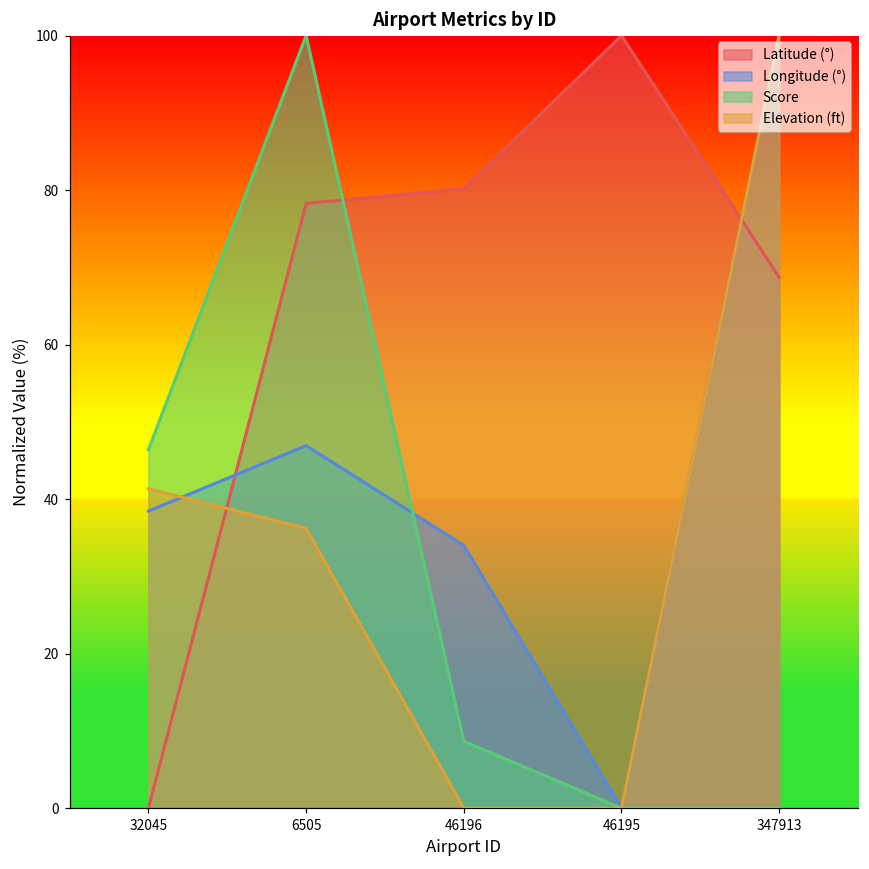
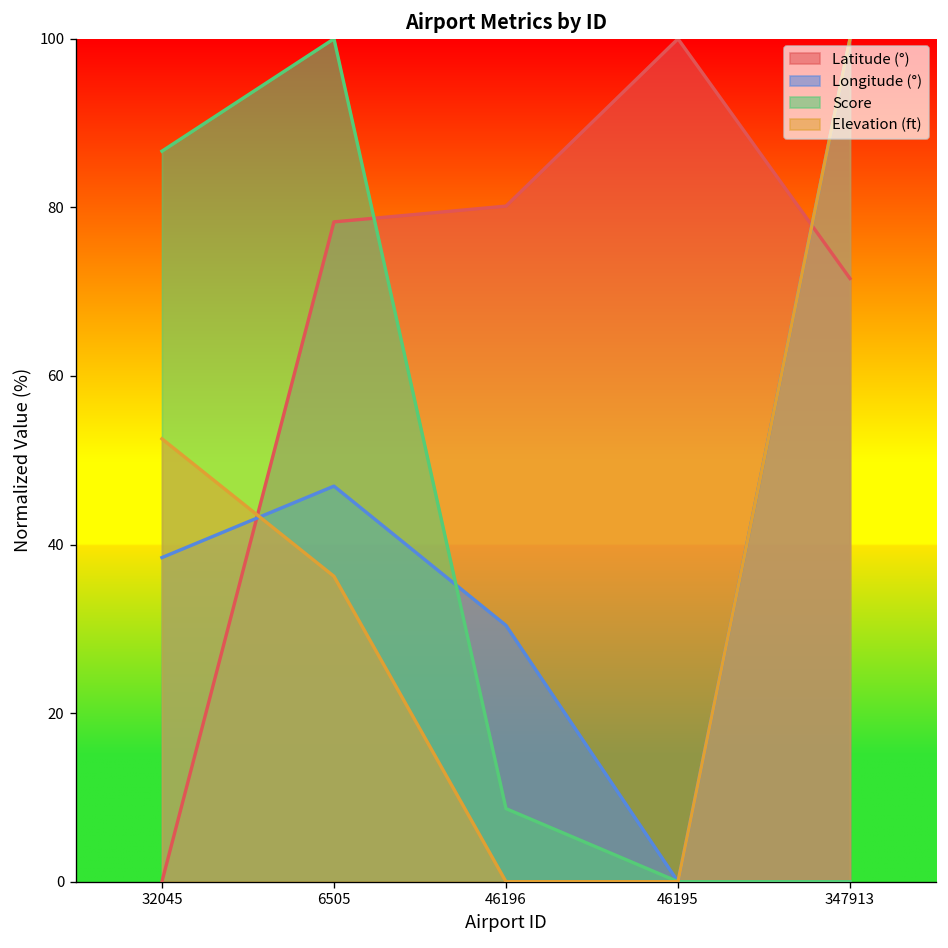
  {
    "Latitude (°)": {
      "32045": 0,
      "6505": 78,
      "46196": 80,
      "46195": 100,
-     "347913": 69
+     "347913": 72
    },
    "Longitude (°)": {
      "32045": 38,
      "6505": 47,
-     "46196": 34
+     "46196": 30
    },
    "Score": {
-     "32045": 46,
+     "32045": 87,
      "6505": 100,
      "46196": 9,
      "347913": 0
    },
    "Elevation (ft)": {
-     "32045": 41,
+     "32045": 53,
      "6505": 36,
      "46196": 0
    }
  }
